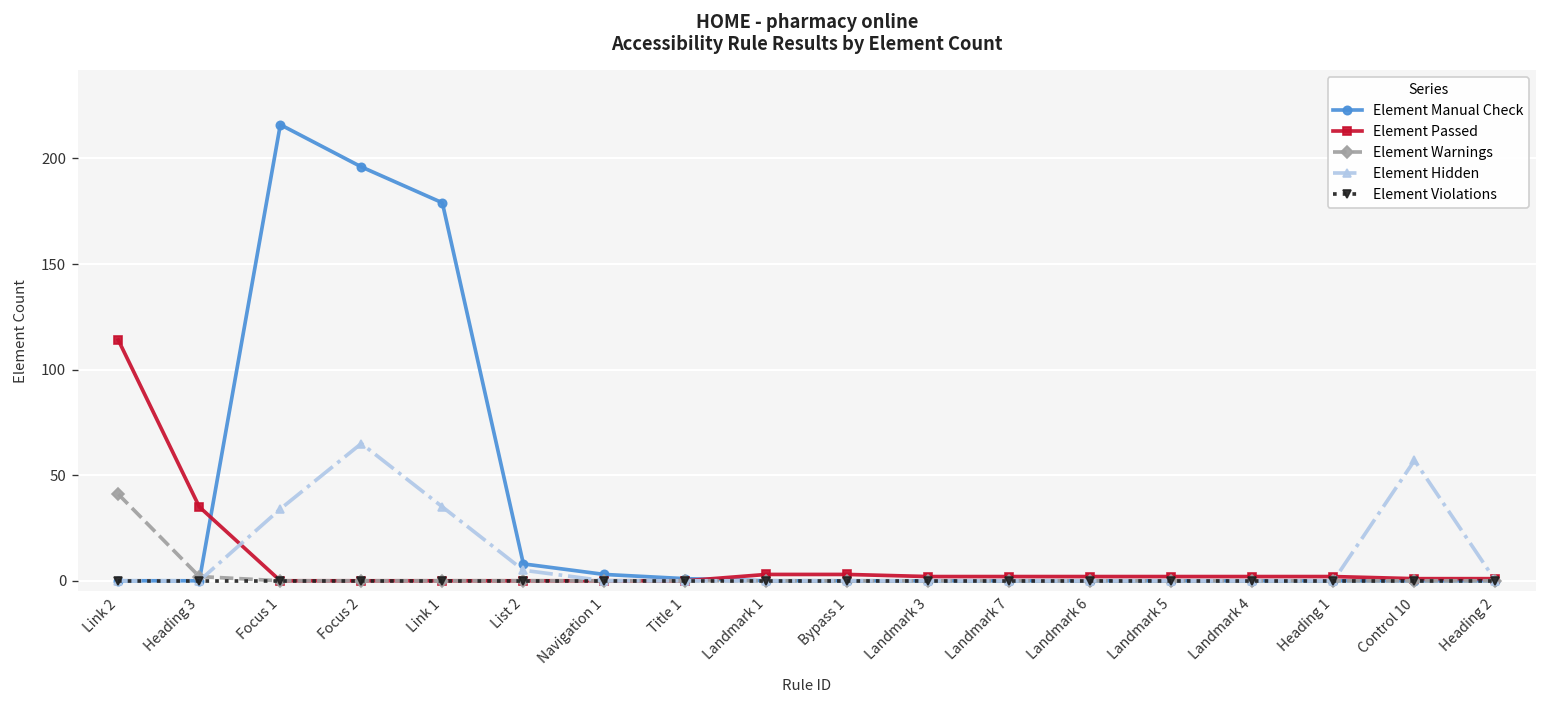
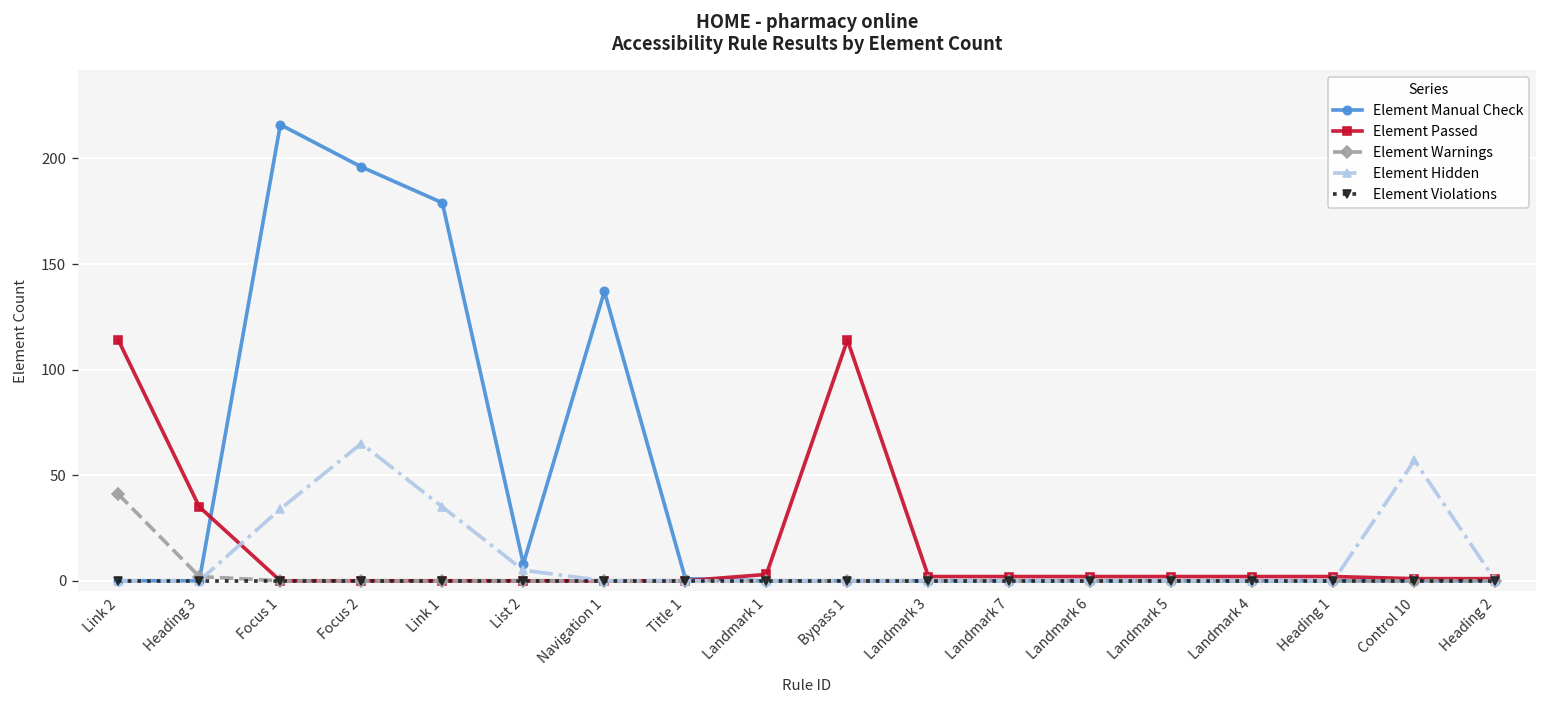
  {
    "Element Manual Check": {
      "Focus 1": 216,
      "Focus 2": 196,
      "Link 1": 179,
      "List 2": 8,
-     "Navigation 1": 3
+     "Navigation 1": 137
    },
    "Element Passed": {
      "Link 2": 114,
      "Heading 3": 35,
      "Landmark 1": 3,
-     "Bypass 1": 3,
+     "Bypass 1": 114,
      "Landmark 3": 2,
      "Landmark 7": 2,
      "Landmark 6": 2,
      "Landmark 5": 2,
      "Landmark 4": 2,
      "Heading 1": 2
    },
    "Element Warnings": {
      "Link 2": 41,
      "Heading 3": 2
    },
    "Element Hidden": {
      "Focus 1": 34,
      "Focus 2": 65,
      "Link 1": 35,
      "List 2": 5,
      "Control 10": 57
    }
  }
